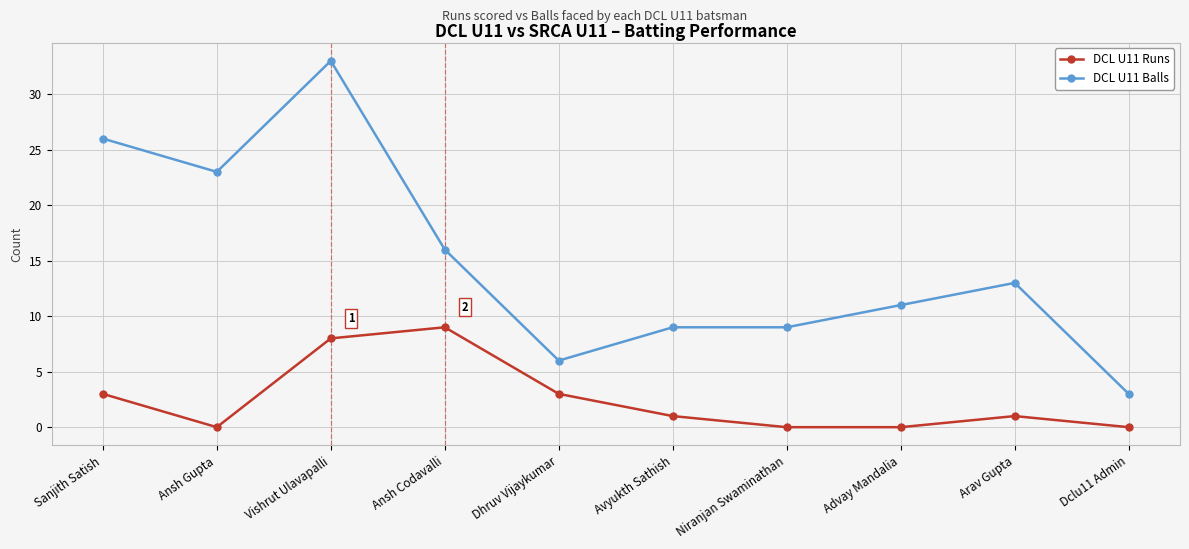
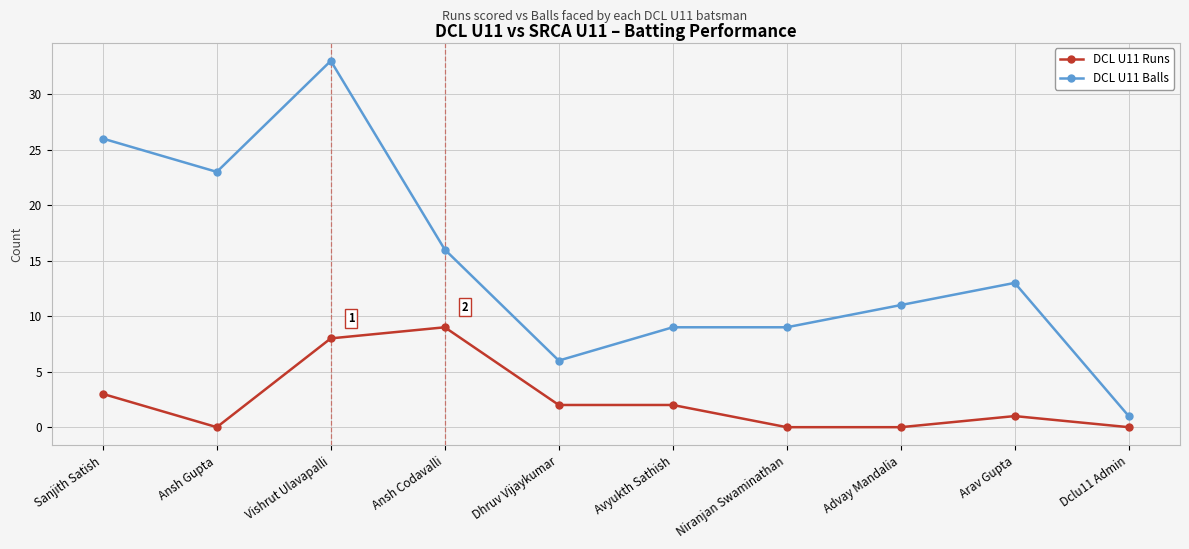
  {
    "DCL U11 Runs": {
      "Sanjith Satish": 3,
      "Ansh Gupta": 0,
-     "Dhruv Vijaykumar": 3,
-     "Avyukth Sathish": 1,
+     "Dhruv Vijaykumar": 2,
+     "Avyukth Sathish": 2,
      "Niranjan Swaminathan": 0,
      "Advay Mandalia": 0,
      "Arav Gupta": 1,
      "Dclu11 Admin": 0
    },
    "DCL U11 Balls": {
      "Sanjith Satish": 26,
      "Ansh Gupta": 23,
      "Vishrut Ulavapalli": 33,
      "Ansh Codavalli": 16,
      "Dhruv Vijaykumar": 6,
      "Avyukth Sathish": 9,
      "Niranjan Swaminathan": 9,
      "Advay Mandalia": 11,
      "Arav Gupta": 13,
-     "Dclu11 Admin": 3
+     "Dclu11 Admin": 1
    }
  }
